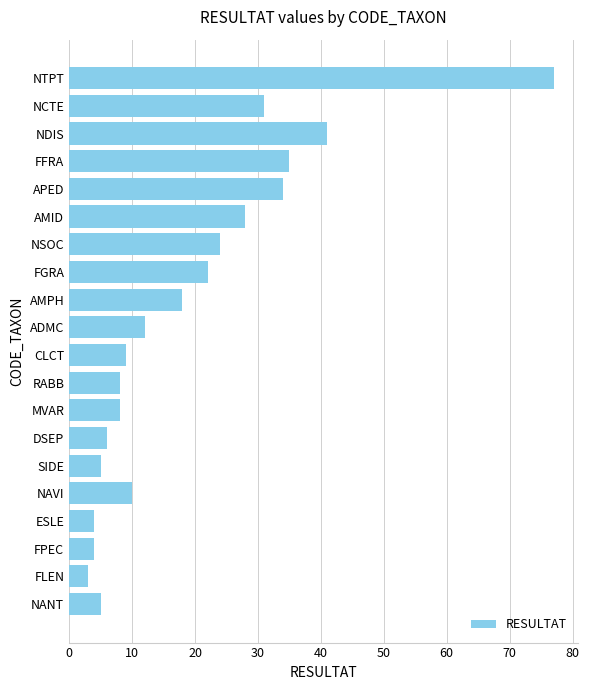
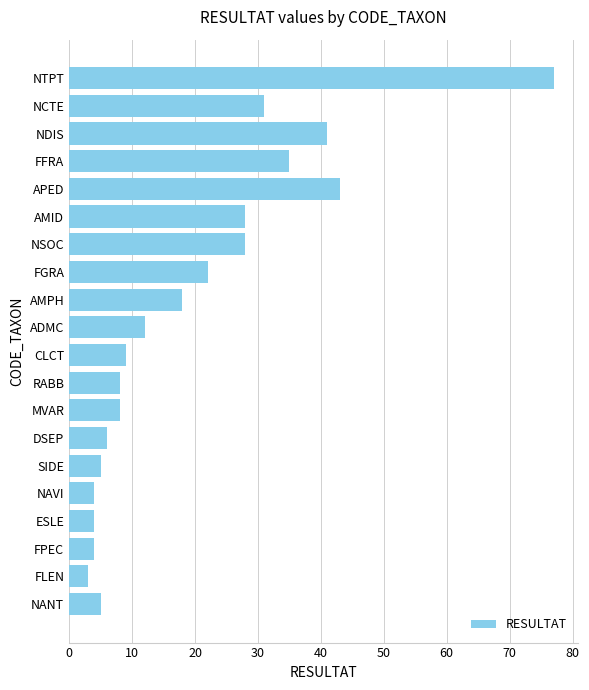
  {
    "NTPT": 77,
    "NCTE": 31,
    "NDIS": 41,
    "FFRA": 35,
-   "APED": 34,
+   "APED": 43,
    "AMID": 28,
-   "NSOC": 24,
+   "NSOC": 28,
    "FGRA": 22,
    "AMPH": 18,
    "ADMC": 12,
    "CLCT": 9,
    "RABB": 8,
    "MVAR": 8,
    "DSEP": 6,
    "SIDE": 5,
-   "NAVI": 10,
+   "NAVI": 4,
    "ESLE": 4,
    "FPEC": 4,
    "FLEN": 3,
    "NANT": 5
  }
